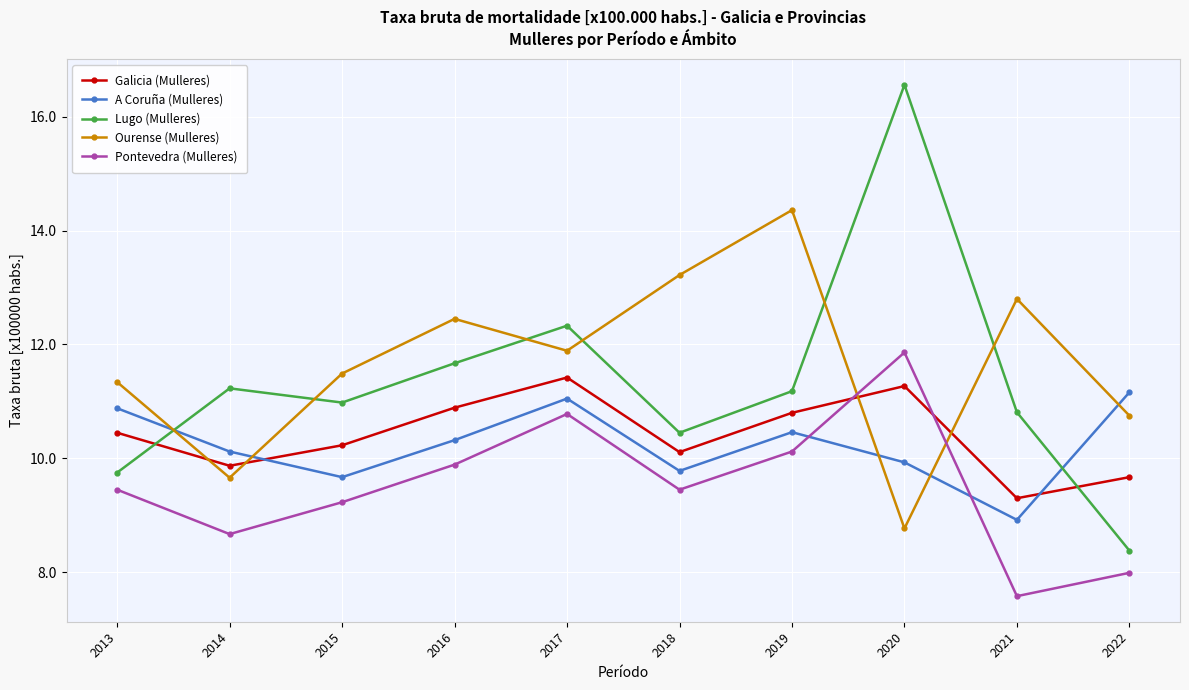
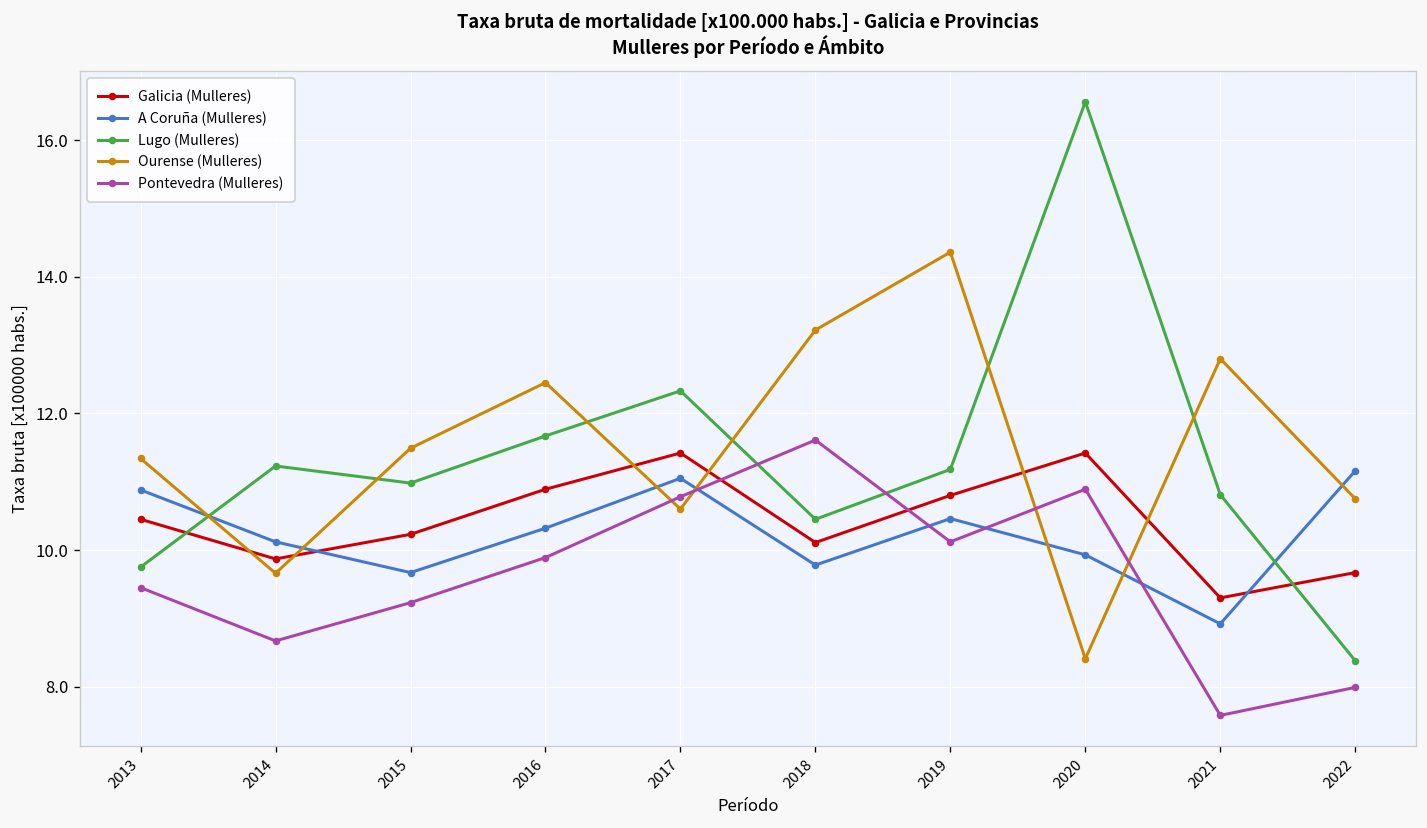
  {
    "Galicia (Mulleres)": {
      "2013": 10.5,
      "2014": 9.9,
      "2015": 10.2,
      "2016": 10.9,
      "2017": 11.4,
      "2018": 10.1,
      "2019": 10.8,
-     "2020": 11.3,
+     "2020": 11.4,
      "2021": 9.3,
      "2022": 9.7
    },
    "A Coruña (Mulleres)": {
      "2013": 10.9,
      "2014": 10.1,
      "2015": 9.7,
      "2016": 10.3,
      "2017": 11.1,
      "2018": 9.8,
      "2019": 10.5,
      "2020": 9.9,
      "2021": 8.9,
      "2022": 11.2
    },
    "Lugo (Mulleres)": {
      "2013": 9.8,
      "2014": 11.2,
      "2015": 11.0,
      "2016": 11.7,
      "2017": 12.3,
      "2018": 10.5,
      "2019": 11.2,
      "2020": 16.6,
      "2021": 10.8,
      "2022": 8.4
    },
    "Ourense (Mulleres)": {
      "2013": 11.3,
      "2014": 9.7,
      "2015": 11.5,
      "2016": 12.5,
-     "2017": 11.9,
+     "2017": 10.6,
      "2018": 13.2,
      "2019": 14.4,
-     "2020": 8.8,
+     "2020": 8.4,
      "2021": 12.8,
      "2022": 10.8
    },
    "Pontevedra (Mulleres)": {
      "2013": 9.5,
      "2014": 8.7,
      "2015": 9.2,
      "2016": 9.9,
      "2017": 10.8,
-     "2018": 9.5,
+     "2018": 11.6,
      "2019": 10.1,
-     "2020": 11.9,
+     "2020": 10.9,
      "2021": 7.6,
      "2022": 8.0
    }
  }
